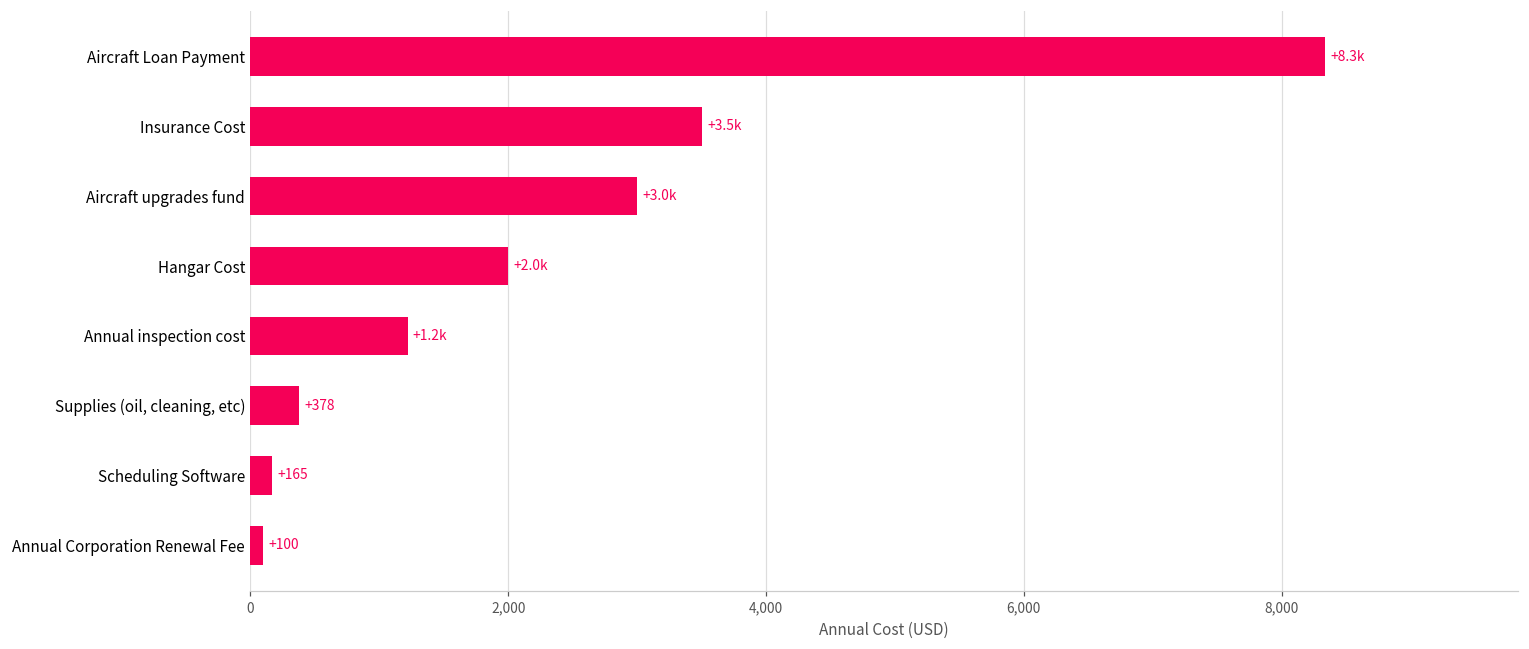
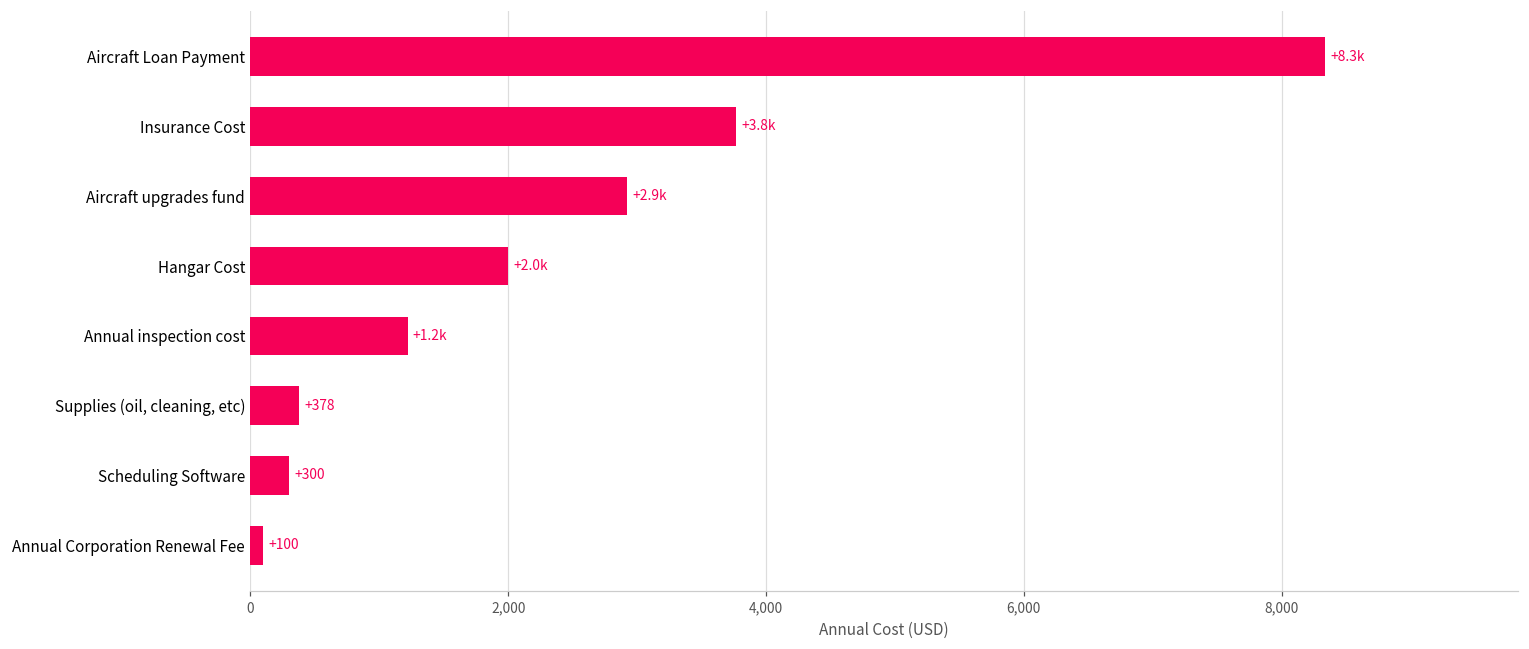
  {
    "Aircraft Loan Payment": "+8.3k",
-   "Insurance Cost": "+3.5k",
-   "Aircraft upgrades fund": "+3.0k",
+   "Insurance Cost": "+3.8k",
+   "Aircraft upgrades fund": "+2.9k",
    "Hangar Cost": "+2.0k",
    "Annual inspection cost": "+1.2k",
    "Supplies (oil, cleaning, etc)": "+378",
-   "Scheduling Software": "+165",
+   "Scheduling Software": "+300",
    "Annual Corporation Renewal Fee": "+100"
  }
